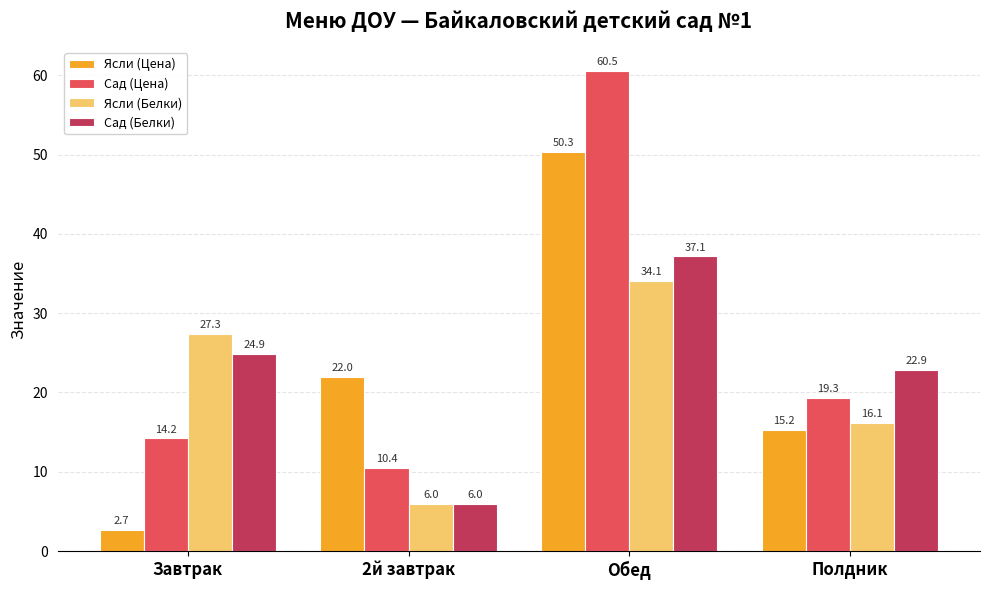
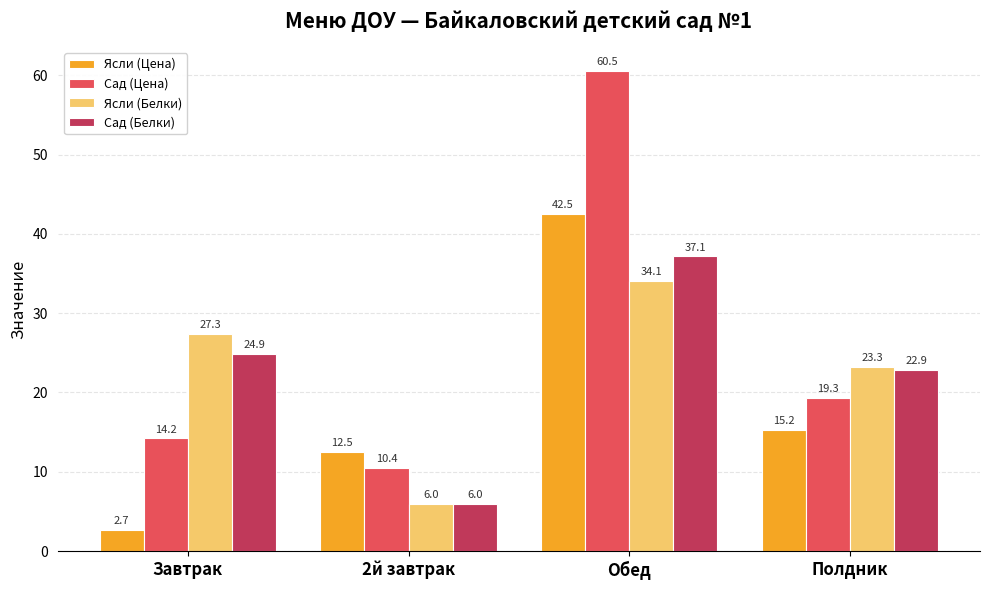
  {
    "Ясли (Цена)": {
      "Завтрак": 2.7,
-     "2й завтрак": 22.0,
-     "Обед": 50.3,
+     "2й завтрак": 12.5,
+     "Обед": 42.5,
      "Полдник": 15.2
    },
    "Ясли (Белки)": {
      "Завтрак": 27.3,
      "2й завтрак": 6.0,
      "Обед": 34.1,
-     "Полдник": 16.1
+     "Полдник": 23.3
    }
  }
